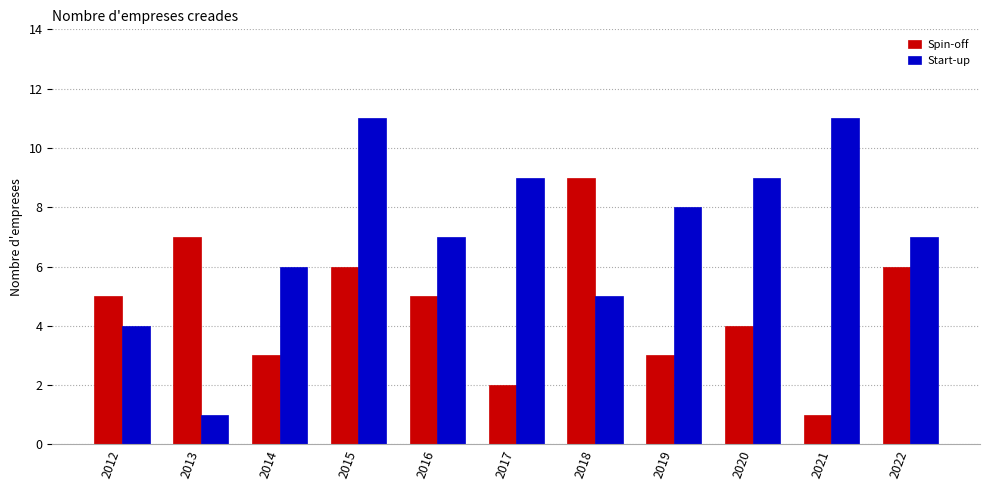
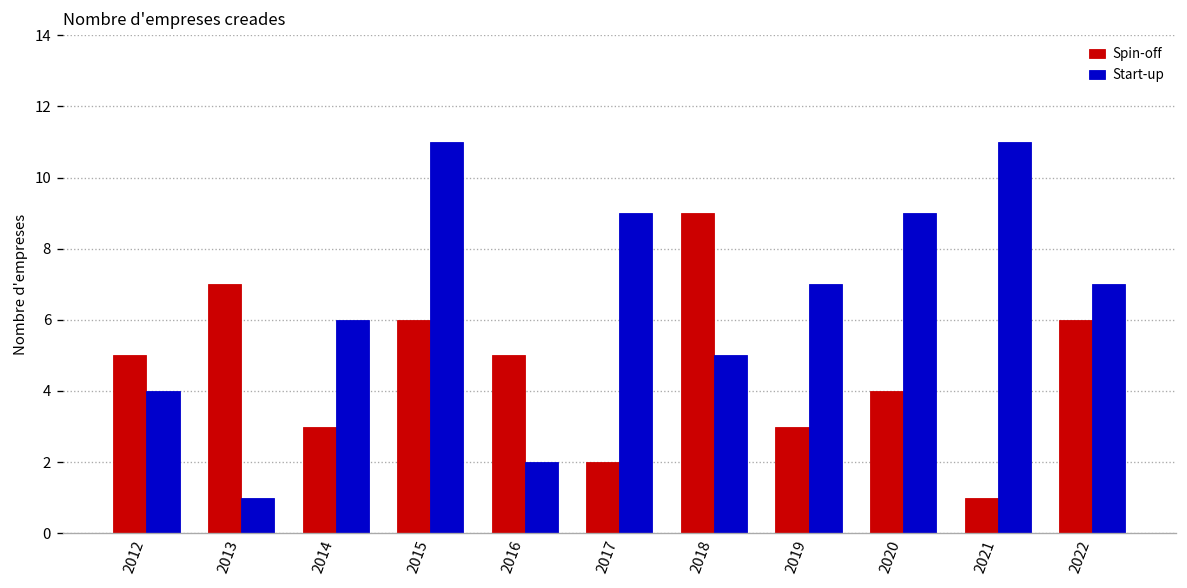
  {
    "Spin-off": {
      "2012": 5,
      "2013": 7,
      "2014": 3,
      "2015": 6,
      "2016": 5,
      "2017": 2,
      "2018": 9,
      "2019": 3,
      "2020": 4,
      "2021": 1,
      "2022": 6
    },
    "Start-up": {
      "2012": 4,
      "2013": 1,
      "2014": 6,
      "2015": 11,
-     "2016": 7,
+     "2016": 2,
      "2017": 9,
      "2018": 5,
-     "2019": 8,
+     "2019": 7,
      "2020": 9,
      "2021": 11,
      "2022": 7
    }
  }
